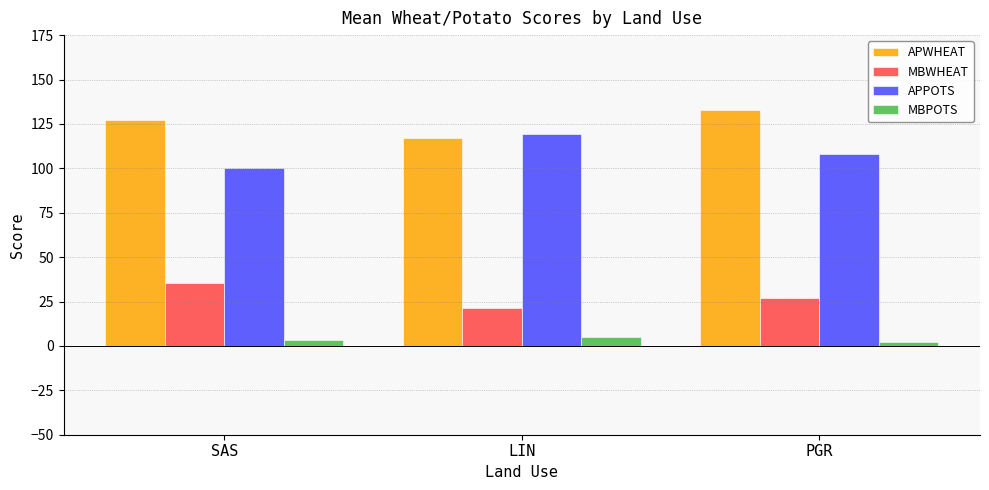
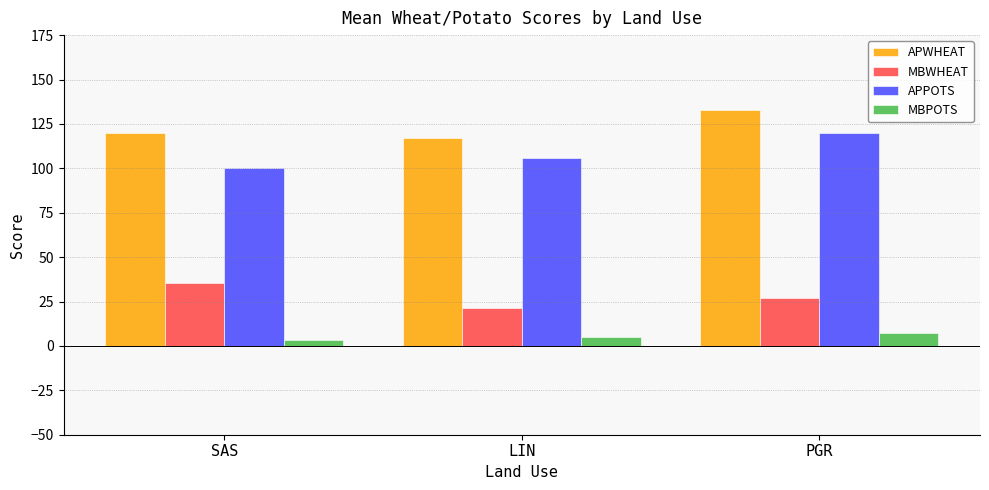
  {
    "APWHEAT": {
-     "SAS": 127,
+     "SAS": 120,
      "LIN": 117,
      "PGR": 133
    },
    "MBWHEAT": {
      "SAS": 35,
      "LIN": 22,
      "PGR": 27
    },
    "APPOTS": {
      "SAS": 100,
-     "LIN": 120,
-     "PGR": 108
+     "LIN": 106,
+     "PGR": 120
    },
    "MBPOTS": {
      "SAS": 3,
      "LIN": 5,
-     "PGR": 2
+     "PGR": 7
    }
  }
